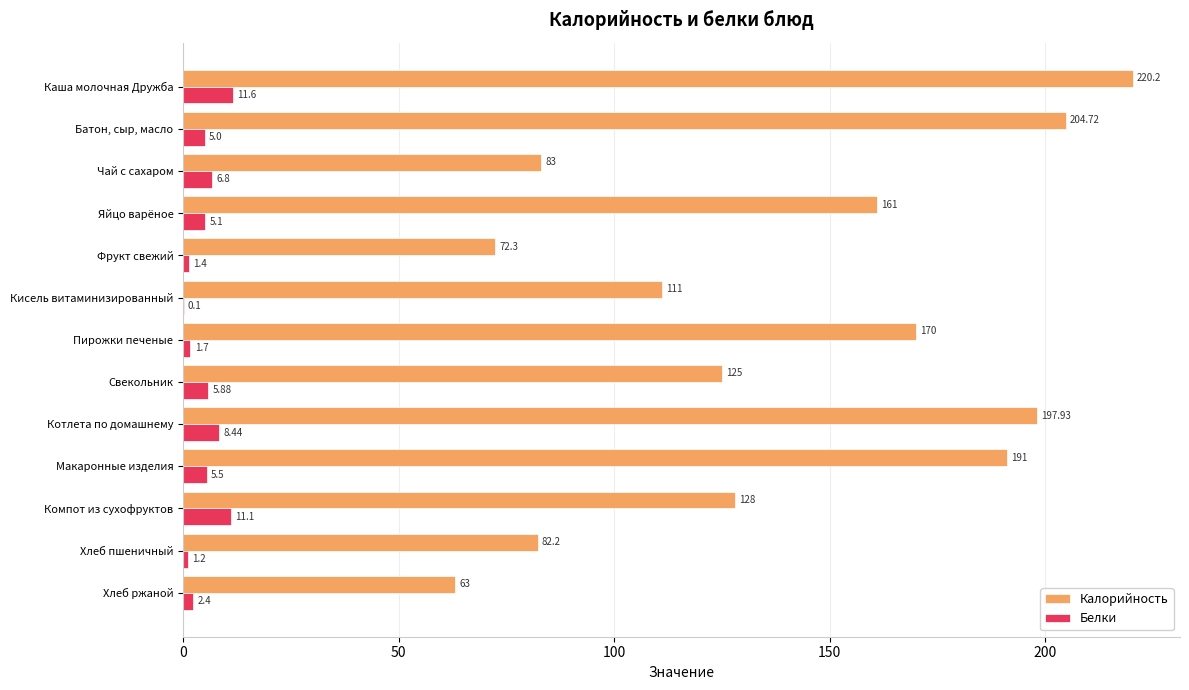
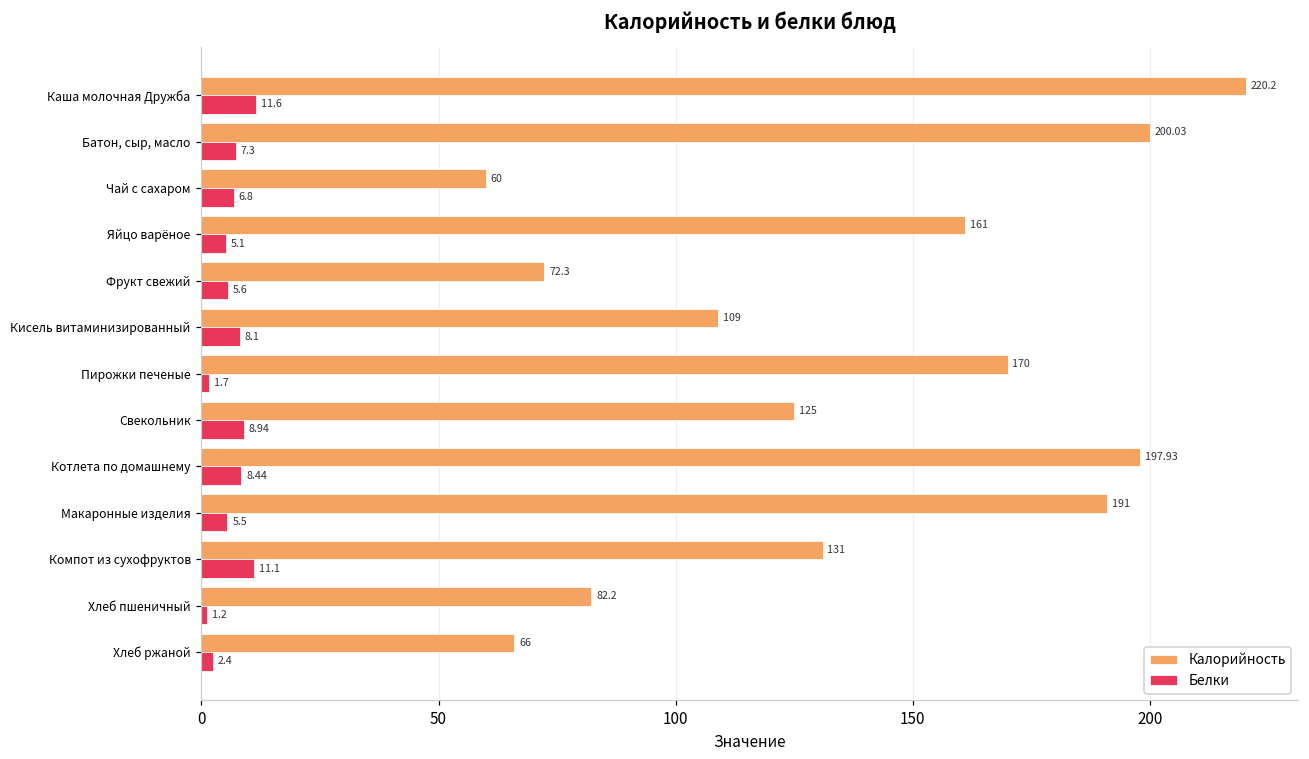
  {
    "Калорийность": {
      "Каша молочная Дружба": 220.2,
-     "Батон, сыр, масло": 204.72,
-     "Чай с сахаром": 83,
+     "Батон, сыр, масло": 200.03,
+     "Чай с сахаром": 60,
      "Яйцо варёное": 161,
      "Фрукт свежий": 72.3,
-     "Кисель витаминизированный": 111,
+     "Кисель витаминизированный": 109,
      "Пирожки печеные": 170,
      "Свекольник": 125,
      "Котлета по домашнему": 197.93,
      "Макаронные изделия": 191,
-     "Компот из сухофруктов": 128,
+     "Компот из сухофруктов": 131,
      "Хлеб пшеничный": 82.2,
-     "Хлеб ржаной": 63
+     "Хлеб ржаной": 66
    },
    "Белки": {
      "Каша молочная Дружба": 11.6,
-     "Батон, сыр, масло": 5.0,
+     "Батон, сыр, масло": 7.3,
      "Чай с сахаром": 6.8,
      "Яйцо варёное": 5.1,
-     "Фрукт свежий": 1.4,
-     "Кисель витаминизированный": 0.1,
+     "Фрукт свежий": 5.6,
+     "Кисель витаминизированный": 8.1,
      "Пирожки печеные": 1.7,
-     "Свекольник": 5.88,
+     "Свекольник": 8.94,
      "Котлета по домашнему": 8.44,
      "Макаронные изделия": 5.5,
      "Компот из сухофруктов": 11.1,
      "Хлеб пшеничный": 1.2,
      "Хлеб ржаной": 2.4
    }
  }
